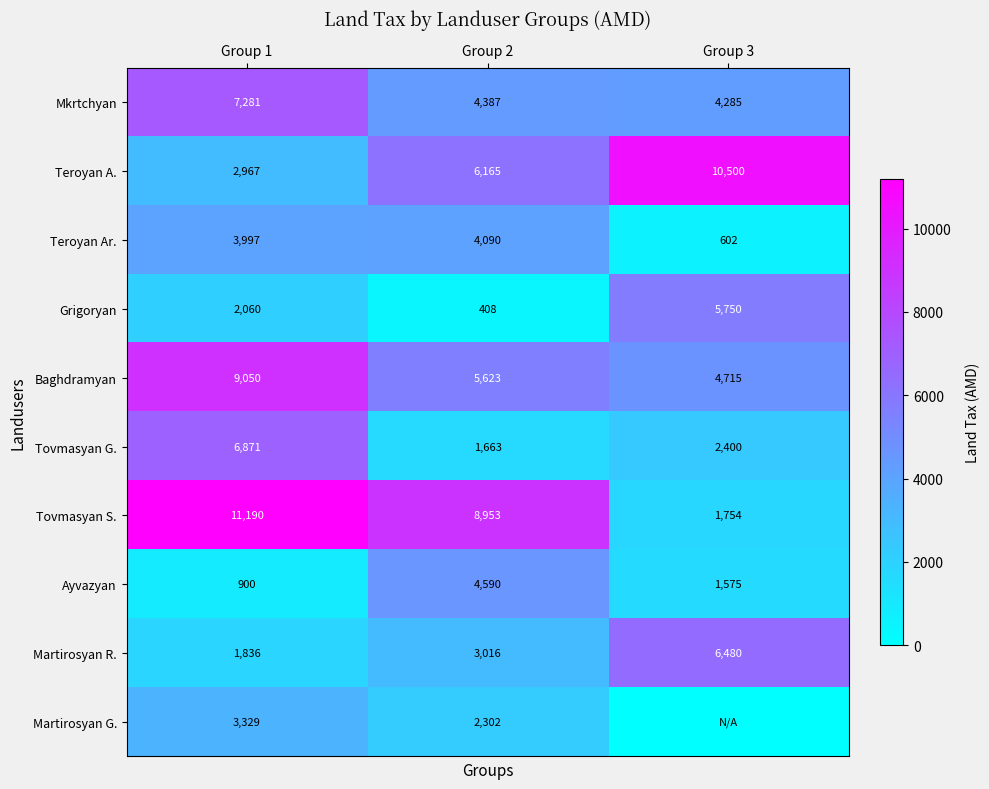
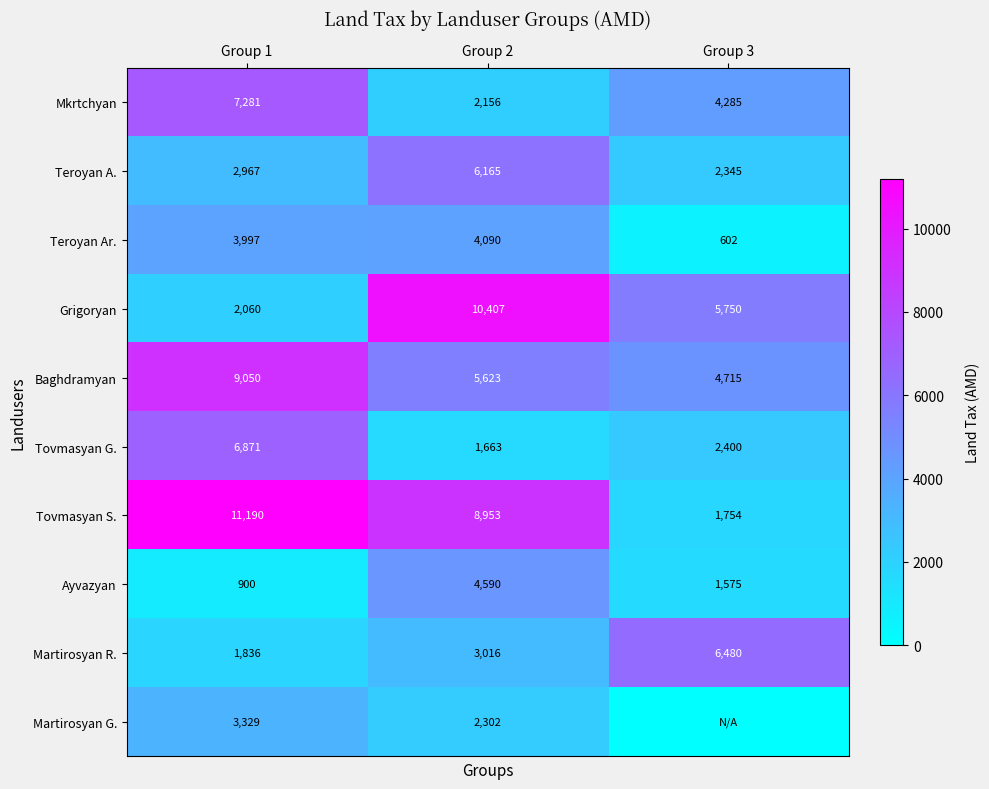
  {
    "Mkrtchyan": {
      "Group 1": "7,281",
-     "Group 2": "4,387",
+     "Group 2": "2,156",
      "Group 3": "4,285"
    },
    "Teroyan A.": {
      "Group 1": "2,967",
      "Group 2": "6,165",
-     "Group 3": "10,500"
+     "Group 3": "2,345"
    },
    "Teroyan Ar.": {
      "Group 1": "3,997",
      "Group 2": "4,090",
      "Group 3": "602"
    },
    "Grigoryan": {
      "Group 1": "2,060",
-     "Group 2": "408",
+     "Group 2": "10,407",
      "Group 3": "5,750"
    },
    "Baghdramyan": {
      "Group 1": "9,050",
      "Group 2": "5,623",
      "Group 3": "4,715"
    },
    "Tovmasyan G.": {
      "Group 1": "6,871",
      "Group 2": "1,663",
      "Group 3": "2,400"
    },
    "Tovmasyan S.": {
      "Group 1": "11,190",
      "Group 2": "8,953",
      "Group 3": "1,754"
    },
    "Ayvazyan": {
      "Group 1": "900",
      "Group 2": "4,590",
      "Group 3": "1,575"
    },
    "Martirosyan R.": {
      "Group 1": "1,836",
      "Group 2": "3,016",
      "Group 3": "6,480"
    },
    "Martirosyan G.": {
      "Group 1": "3,329",
      "Group 2": "2,302"
    }
  }
